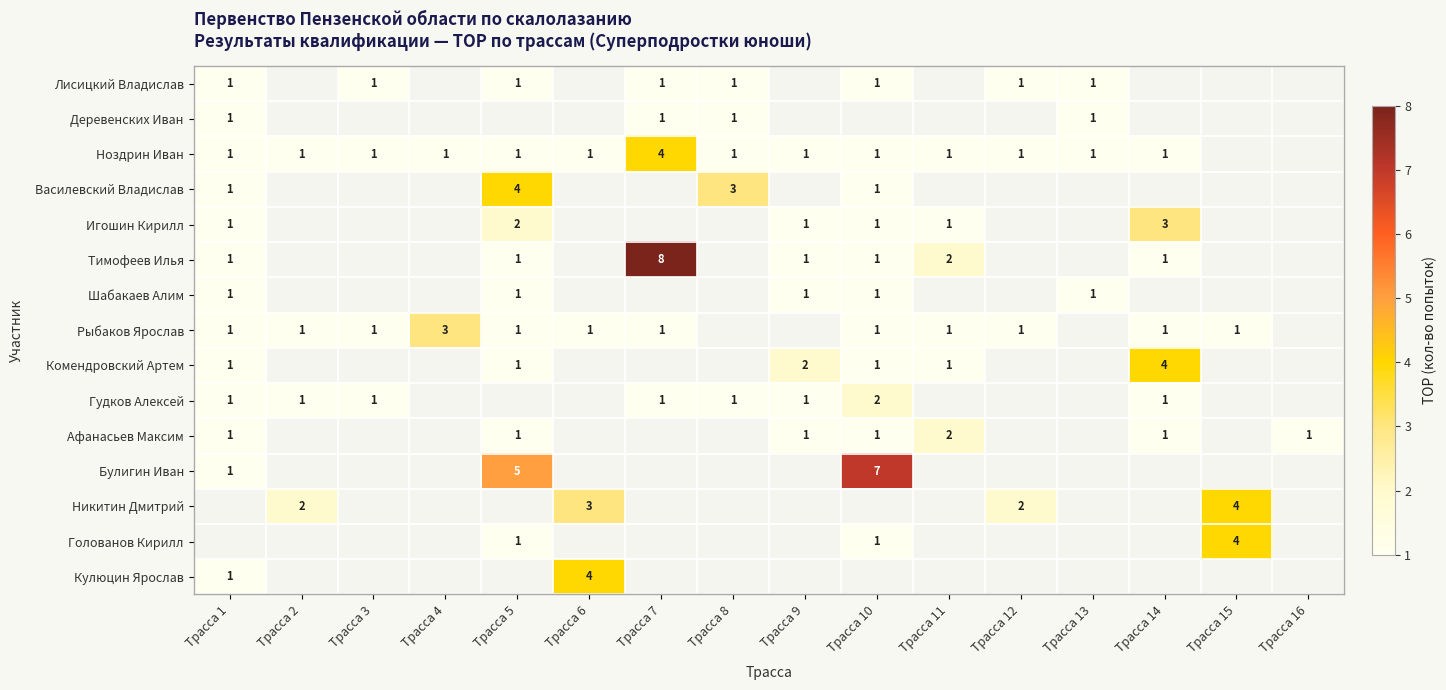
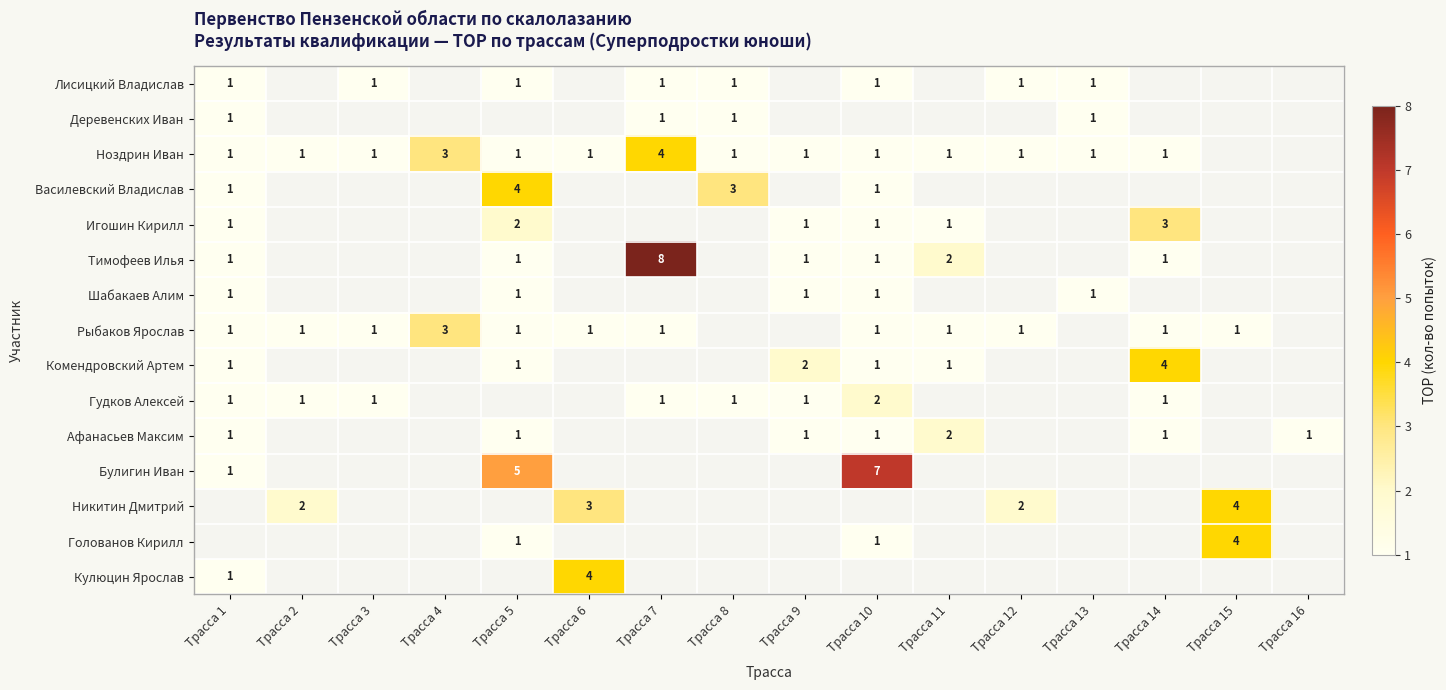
  {
    "Лисицкий Владислав": {
      "Трасса 1": 1,
      "Трасса 3": 1,
      "Трасса 5": 1,
      "Трасса 7": 1,
      "Трасса 8": 1,
      "Трасса 10": 1,
      "Трасса 12": 1,
      "Трасса 13": 1
    },
    "Деревенских Иван": {
      "Трасса 1": 1,
      "Трасса 7": 1,
      "Трасса 8": 1,
      "Трасса 13": 1
    },
    "Ноздрин Иван": {
      "Трасса 1": 1,
      "Трасса 2": 1,
      "Трасса 3": 1,
-     "Трасса 4": 1,
+     "Трасса 4": 3,
      "Трасса 5": 1,
      "Трасса 6": 1,
      "Трасса 7": 4,
      "Трасса 8": 1,
      "Трасса 9": 1,
      "Трасса 10": 1,
      "Трасса 11": 1,
      "Трасса 12": 1,
      "Трасса 13": 1,
      "Трасса 14": 1
    },
    "Василевский Владислав": {
      "Трасса 1": 1,
      "Трасса 5": 4,
      "Трасса 8": 3,
      "Трасса 10": 1
    },
    "Игошин Кирилл": {
      "Трасса 1": 1,
      "Трасса 5": 2,
      "Трасса 9": 1,
      "Трасса 10": 1,
      "Трасса 11": 1,
      "Трасса 14": 3
    },
    "Тимофеев Илья": {
      "Трасса 1": 1,
      "Трасса 5": 1,
      "Трасса 7": 8,
      "Трасса 9": 1,
      "Трасса 10": 1,
      "Трасса 11": 2,
      "Трасса 14": 1
    },
    "Шабакаев Алим": {
      "Трасса 1": 1,
      "Трасса 5": 1,
      "Трасса 9": 1,
      "Трасса 10": 1,
      "Трасса 13": 1
    },
    "Рыбаков Ярослав": {
      "Трасса 1": 1,
      "Трасса 2": 1,
      "Трасса 3": 1,
      "Трасса 4": 3,
      "Трасса 5": 1,
      "Трасса 6": 1,
      "Трасса 7": 1,
      "Трасса 10": 1,
      "Трасса 11": 1,
      "Трасса 12": 1,
      "Трасса 14": 1,
      "Трасса 15": 1
    },
    "Комендровский Артем": {
      "Трасса 1": 1,
      "Трасса 5": 1,
      "Трасса 9": 2,
      "Трасса 10": 1,
      "Трасса 11": 1,
      "Трасса 14": 4
    },
    "Гудков Алексей": {
      "Трасса 1": 1,
      "Трасса 2": 1,
      "Трасса 3": 1,
      "Трасса 7": 1,
      "Трасса 8": 1,
      "Трасса 9": 1,
      "Трасса 10": 2,
      "Трасса 14": 1
    },
    "Афанасьев Максим": {
      "Трасса 1": 1,
      "Трасса 5": 1,
      "Трасса 9": 1,
      "Трасса 10": 1,
      "Трасса 11": 2,
      "Трасса 14": 1,
      "Трасса 16": 1
    },
    "Булигин Иван": {
      "Трасса 1": 1,
      "Трасса 5": 5,
      "Трасса 10": 7
    },
    "Никитин Дмитрий": {
      "Трасса 2": 2,
      "Трасса 6": 3,
      "Трасса 12": 2,
      "Трасса 15": 4
    },
    "Голованов Кирилл": {
      "Трасса 5": 1,
      "Трасса 10": 1,
      "Трасса 15": 4
    },
    "Кулюцин Ярослав": {
      "Трасса 1": 1,
      "Трасса 6": 4
    }
  }
